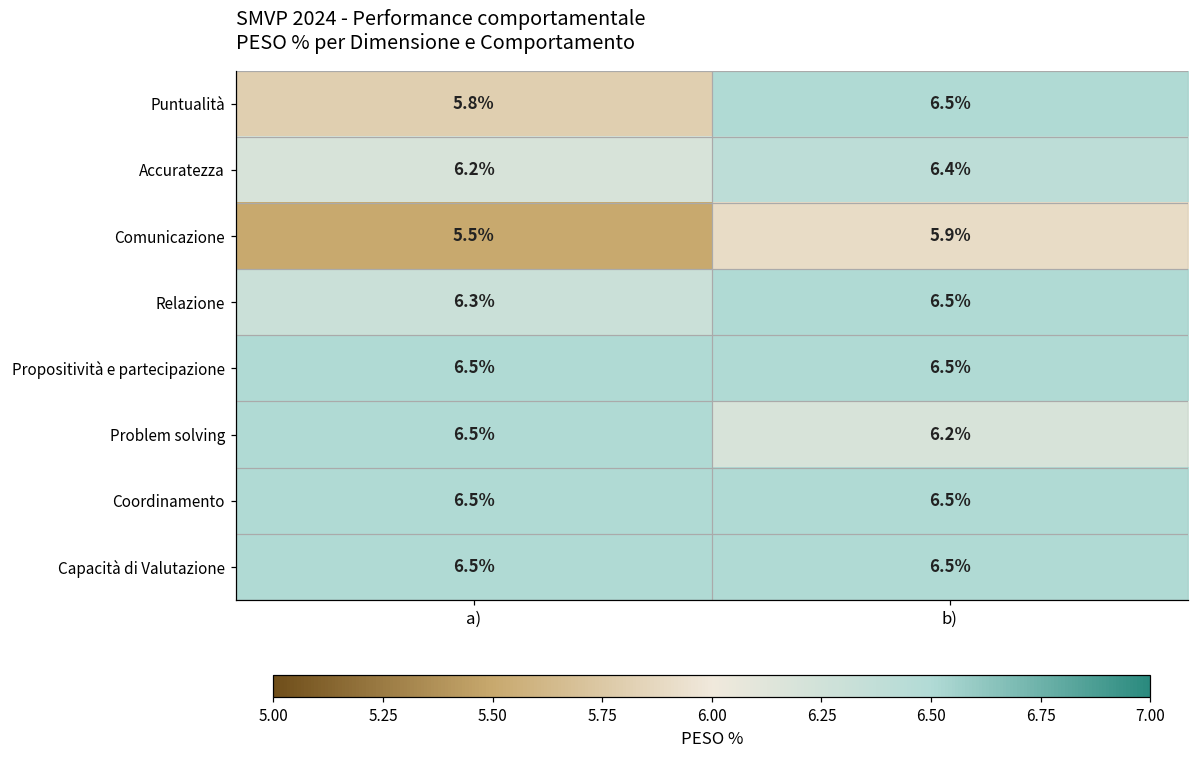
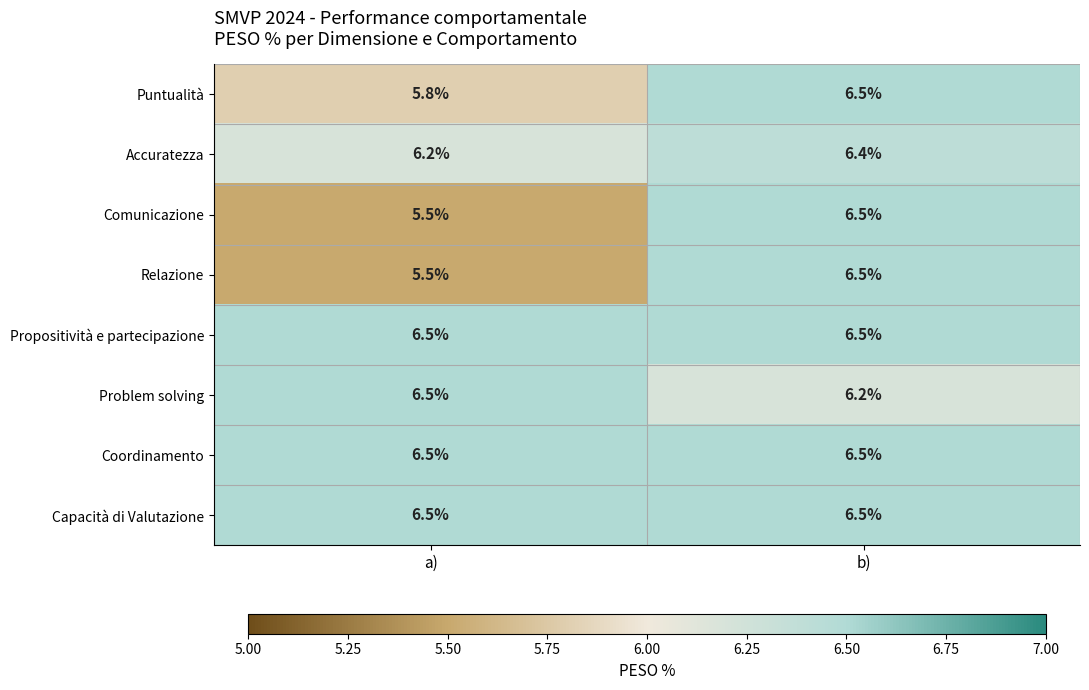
  {
    "Puntualità": {
      "a)": "5.8%",
      "b)": "6.5%"
    },
    "Accuratezza": {
      "a)": "6.2%",
      "b)": "6.4%"
    },
    "Comunicazione": {
      "a)": "5.5%",
-     "b)": "5.9%"
+     "b)": "6.5%"
    },
    "Relazione": {
-     "a)": "6.3%",
+     "a)": "5.5%",
      "b)": "6.5%"
    },
    "Propositività e partecipazione": {
      "a)": "6.5%",
      "b)": "6.5%"
    },
    "Problem solving": {
      "a)": "6.5%",
      "b)": "6.2%"
    },
    "Coordinamento": {
      "a)": "6.5%",
      "b)": "6.5%"
    },
    "Capacità di Valutazione": {
      "a)": "6.5%",
      "b)": "6.5%"
    }
  }
